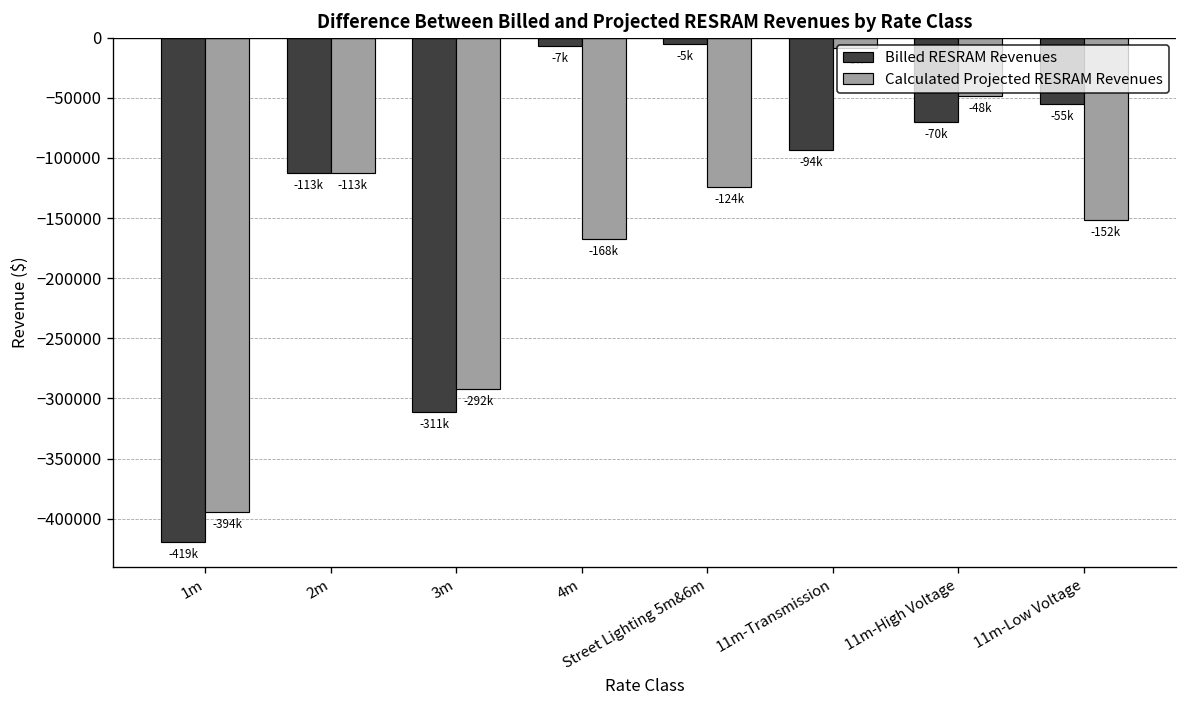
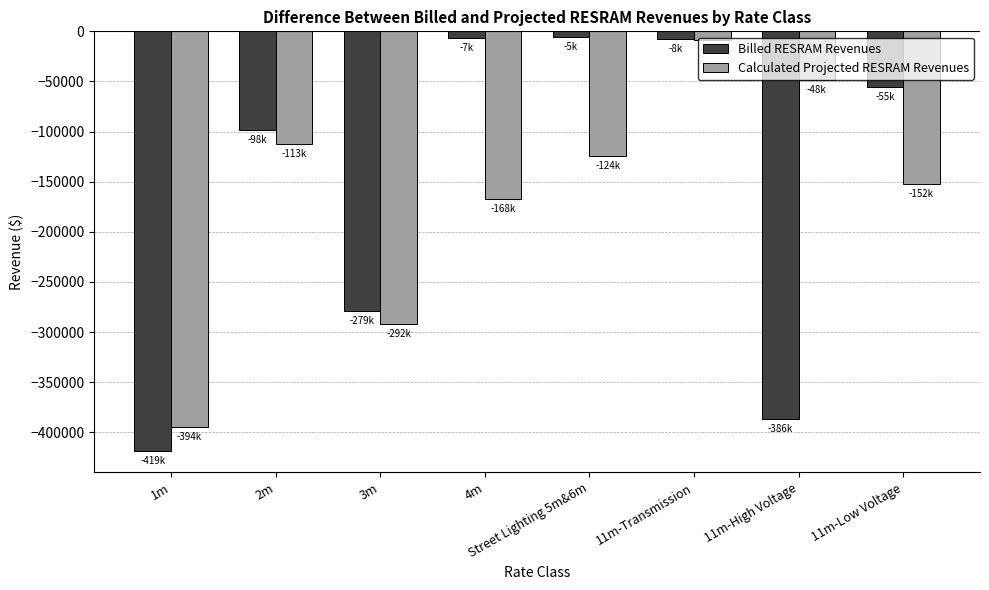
  {
    "Billed RESRAM Revenues": {
      "1m": "-419k",
-     "2m": "-113k",
-     "3m": "-311k",
+     "2m": "-98k",
+     "3m": "-279k",
      "4m": "-7k",
      "Street Lighting 5m&6m": "-5k",
-     "11m-Transmission": "-94k",
-     "11m-High Voltage": "-70k",
+     "11m-Transmission": "-8k",
+     "11m-High Voltage": "-386k",
      "11m-Low Voltage": "-55k"
    },
    "Calculated Projected RESRAM Revenues": {
      "1m": "-394k",
      "2m": "-113k",
      "3m": "-292k",
      "4m": "-168k",
      "Street Lighting 5m&6m": "-124k",
      "11m-High Voltage": "-48k",
      "11m-Low Voltage": "-152k"
    }
  }
